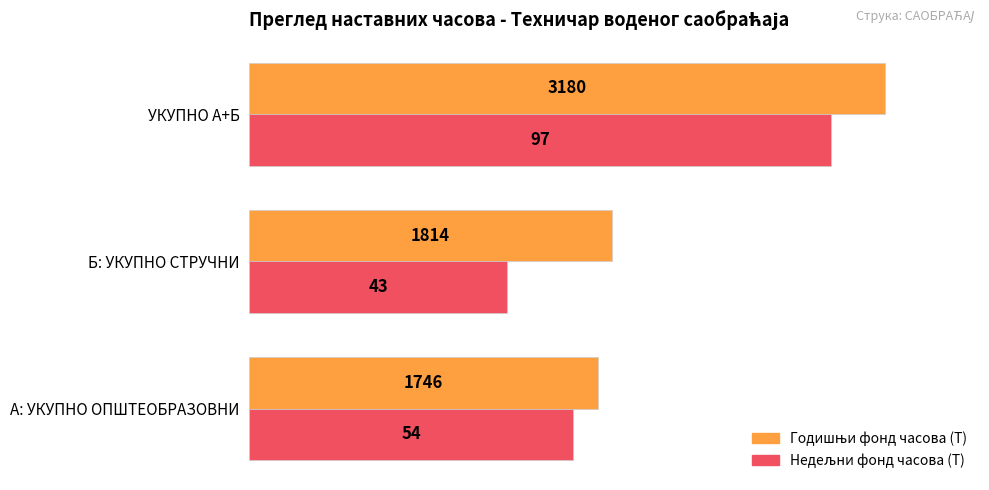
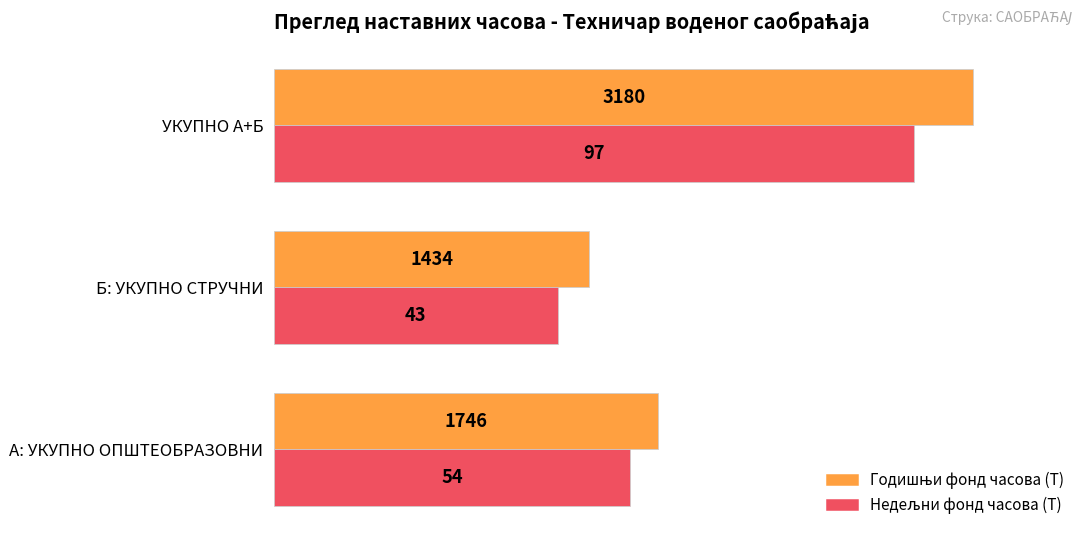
  {
    "Годишњи фонд часова (T)": {
      "УКУПНО А+Б": 3180,
-     "Б: УКУПНО СТРУЧНИ": 1814,
+     "Б: УКУПНО СТРУЧНИ": 1434,
      "А: УКУПНО ОПШТЕОБРАЗОВНИ": 1746
    }
  }
